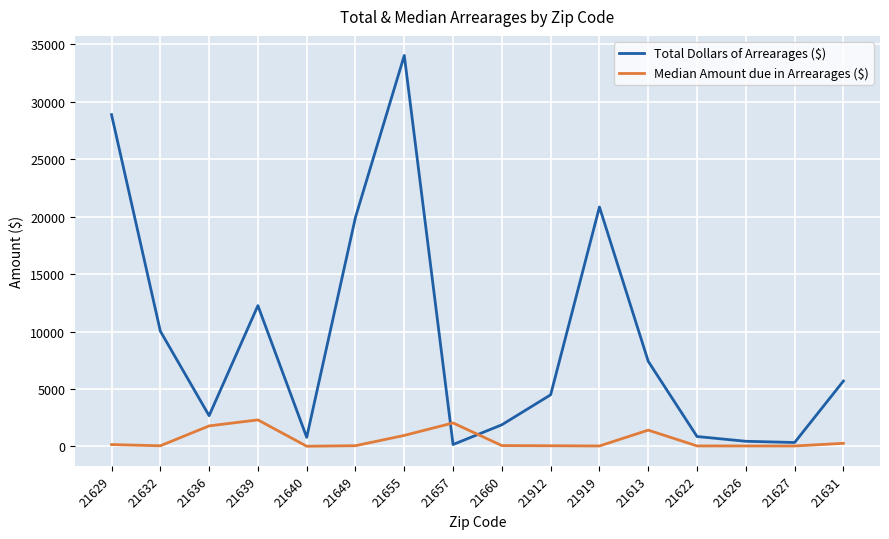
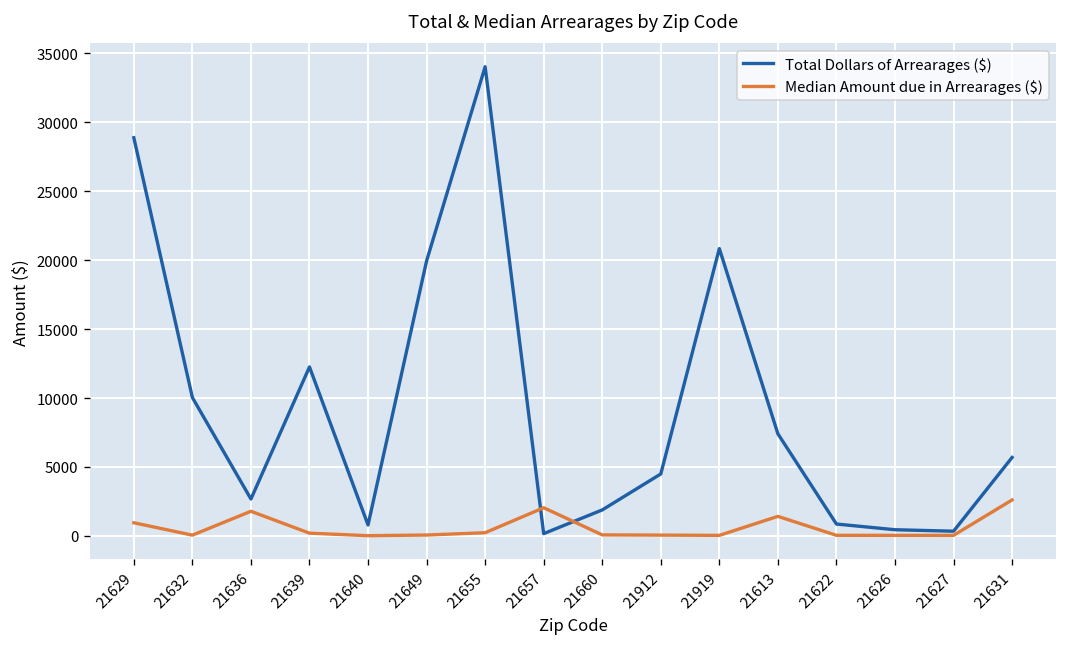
  {
    "Total Dollars of Arrearages ($)": {
      "21629": 28900,
      "21632": 10000,
      "21636": 2700,
      "21639": 12300,
      "21640": 800,
      "21649": 19900,
      "21655": 34000,
      "21657": 200,
      "21660": 1900,
      "21912": 4500,
      "21919": 20800,
      "21613": 7400,
      "21622": 900,
      "21626": 400,
      "21627": 300,
      "21631": 5700
    },
    "Median Amount due in Arrearages ($)": {
-     "21629": 200,
+     "21629": 1000,
      "21632": 100,
      "21636": 1800,
-     "21639": 2300,
+     "21639": 200,
      "21640": 0,
      "21649": 100,
-     "21655": 1000,
+     "21655": 200,
      "21657": 2000,
      "21660": 100,
      "21912": 100,
      "21919": 0,
      "21613": 1400,
      "21622": 0,
      "21626": 0,
      "21627": 0,
-     "21631": 300
+     "21631": 2600
    }
  }
